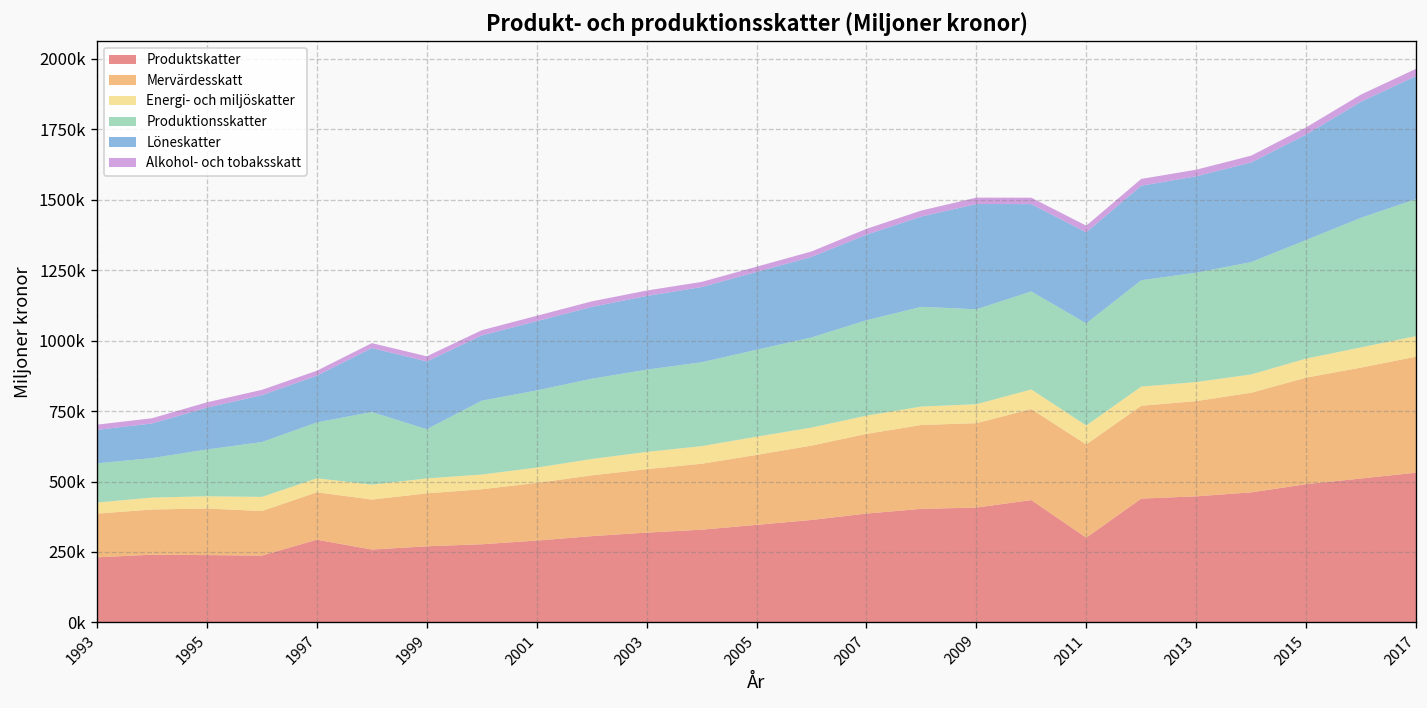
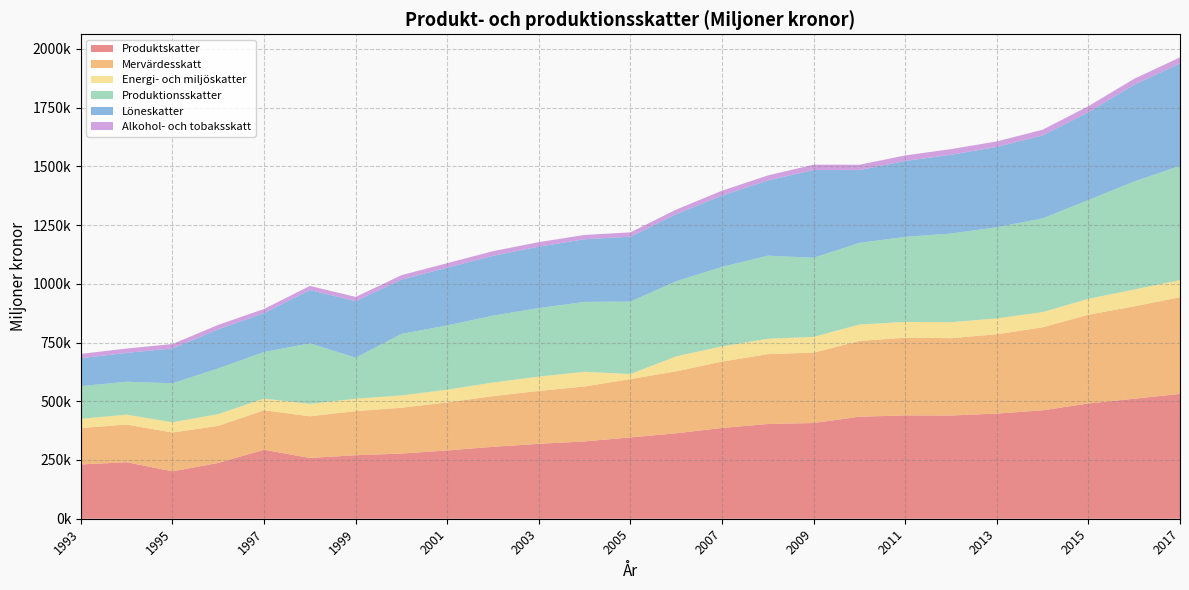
  {
    "Produktskatter": {
      "1993": 230000,
-     "1995": 240000,
+     "1995": 200000,
      "1997": 290000,
      "1999": 270000,
      "2001": 290000,
      "2003": 320000,
      "2005": 350000,
      "2007": 390000,
      "2009": 410000,
-     "2011": 300000,
+     "2011": 440000,
      "2013": 450000,
      "2015": 490000,
      "2017": 530000
    },
    "Mervärdesskatt": {
      "1993": 160000,
      "1995": 170000,
      "1997": 170000,
      "1999": 190000,
      "2001": 200000,
      "2003": 230000,
      "2005": 250000,
      "2007": 280000,
      "2009": 300000,
      "2011": 330000,
      "2013": 340000,
      "2015": 380000,
      "2017": 410000
    },
    "Energi- och miljöskatter": {
      "1993": 40000,
      "1995": 40000,
      "1997": 50000,
      "1999": 50000,
      "2001": 50000,
      "2003": 60000,
-     "2005": 60000,
+     "2005": 20000,
      "2007": 60000,
      "2009": 70000,
      "2011": 70000,
      "2013": 70000,
      "2015": 70000,
      "2017": 70000
    },
    "Produktionsskatter": {
      "1993": 140000,
      "1995": 170000,
      "1997": 200000,
      "1999": 170000,
      "2001": 270000,
      "2003": 290000,
      "2005": 310000,
      "2007": 340000,
      "2009": 340000,
      "2011": 360000,
      "2013": 390000,
      "2015": 420000,
      "2017": 490000
    },
    "Löneskatter": {
      "1993": 120000,
      "1995": 150000,
      "1997": 170000,
      "1999": 240000,
      "2001": 250000,
      "2003": 260000,
      "2005": 280000,
      "2007": 300000,
      "2009": 370000,
      "2011": 320000,
      "2013": 340000,
      "2015": 370000,
      "2017": 440000
    },
    "Alkohol- och tobaksskatt": {
      "1993": 20000,
      "1995": 20000,
      "1997": 20000,
      "1999": 20000,
      "2001": 20000,
      "2003": 20000,
      "2005": 20000,
      "2007": 20000,
      "2009": 20000,
      "2011": 20000,
      "2013": 20000,
      "2015": 30000,
      "2017": 30000
    }
  }
